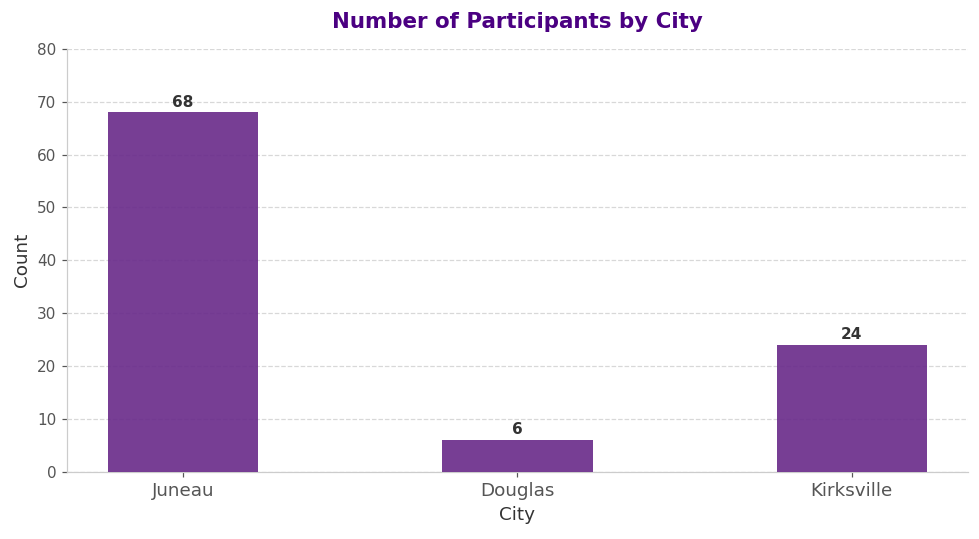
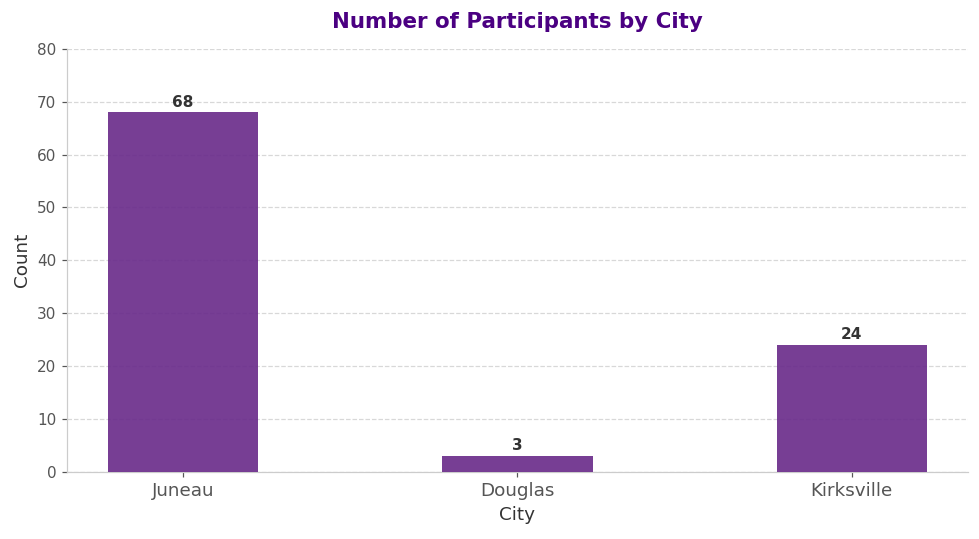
  {
    "Juneau": 68,
-   "Douglas": 6,
+   "Douglas": 3,
    "Kirksville": 24
  }
